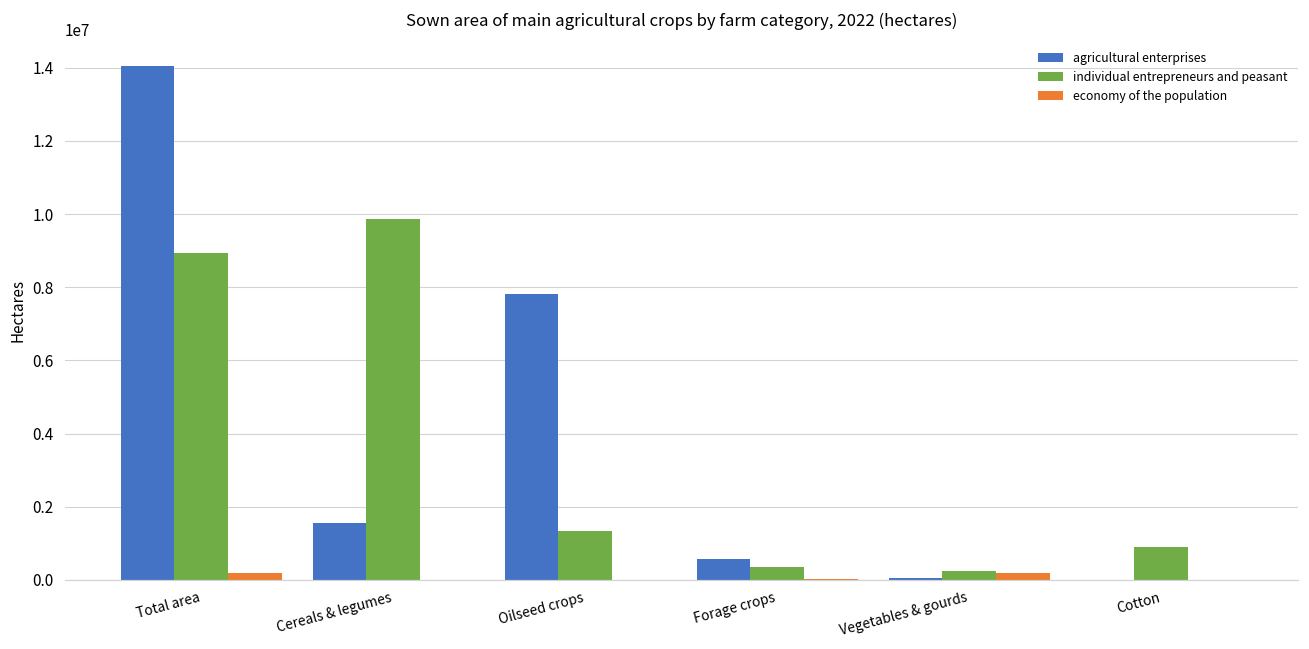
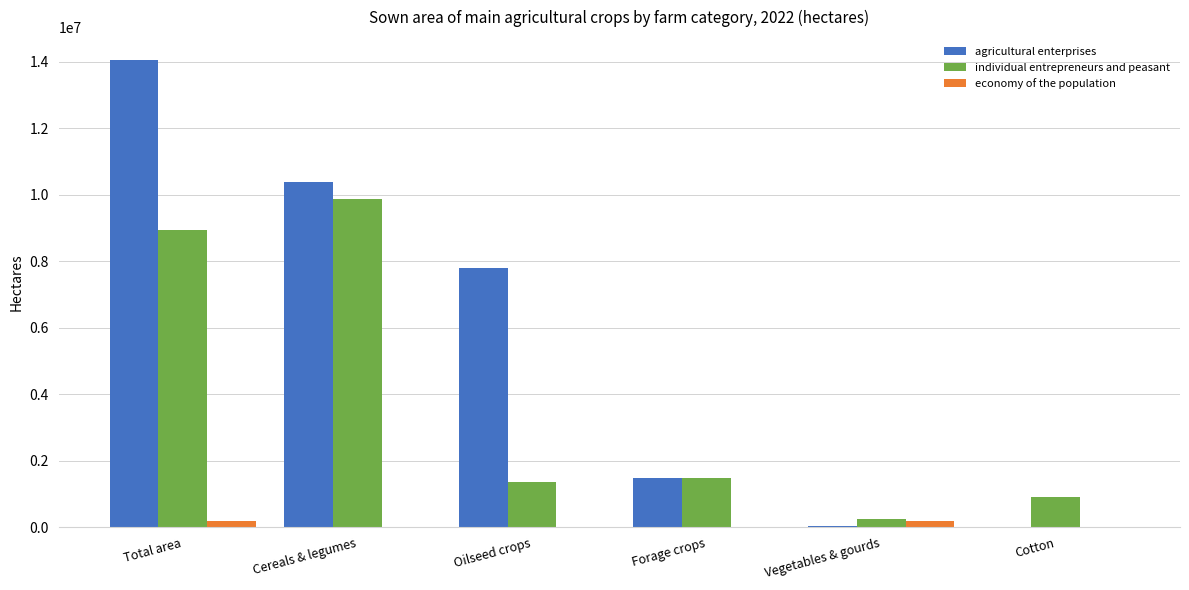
  {
    "agricultural enterprises": {
      "Total area": 14000000,
-     "Cereals & legumes": 1600000,
+     "Cereals & legumes": 10400000,
      "Oilseed crops": 7800000,
-     "Forage crops": 600000
+     "Forage crops": 1500000
    },
    "individual entrepreneurs and peasant": {
      "Total area": 8900000,
      "Cereals & legumes": 9900000,
      "Oilseed crops": 1300000,
-     "Forage crops": 300000,
+     "Forage crops": 1500000,
      "Vegetables & gourds": 300000,
      "Cotton": 900000
    },
    "economy of the population": {
      "Total area": 200000,
      "Vegetables & gourds": 200000,
      "Cotton": 0
    }
  }
